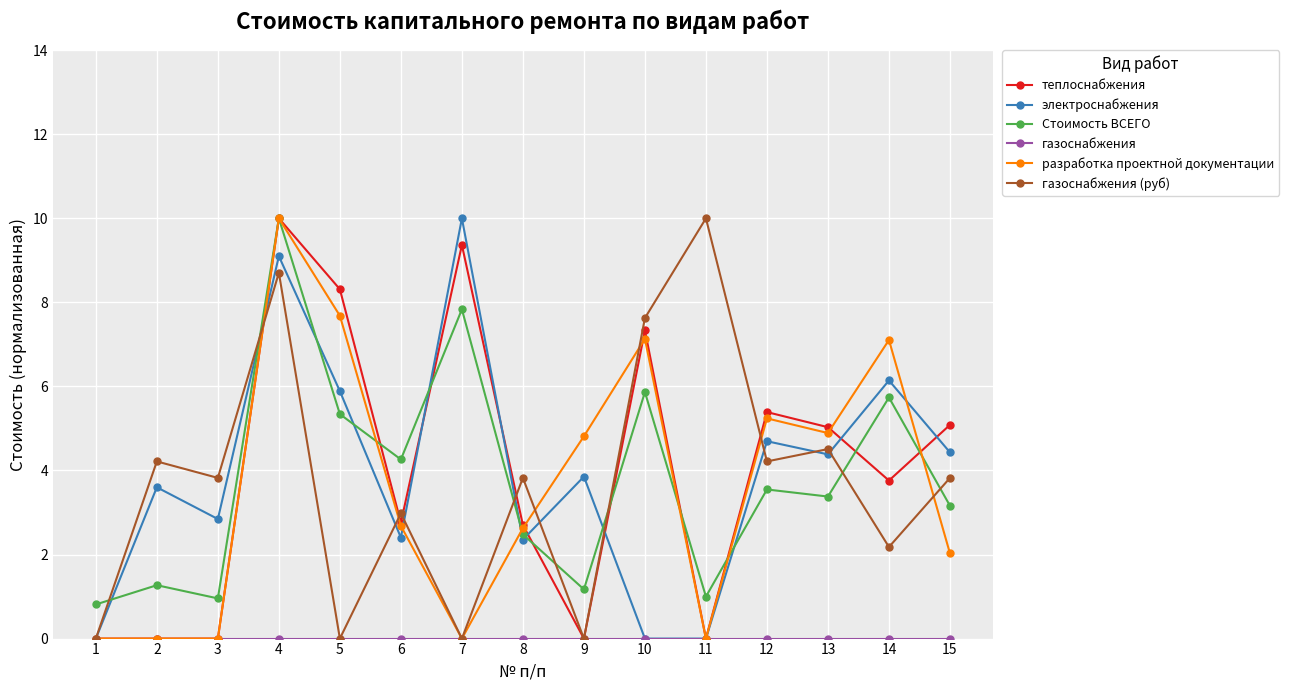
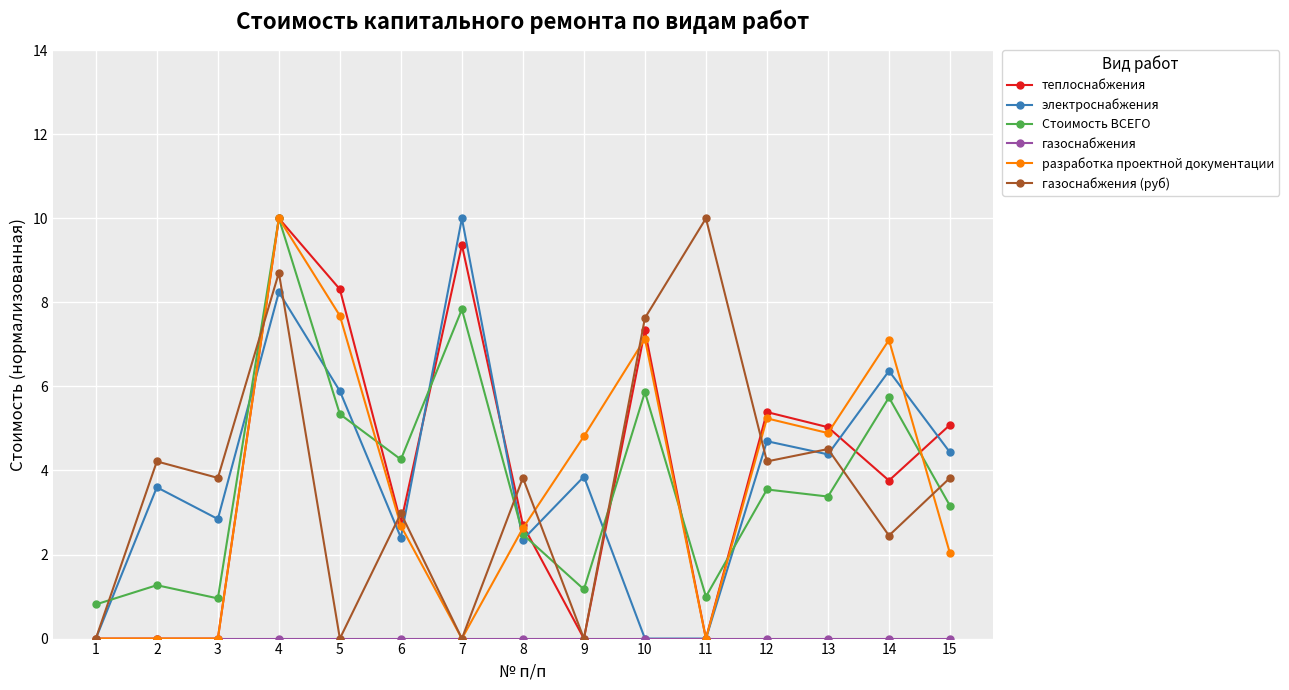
  {
    "теплоснабжения": {
      "5": 8.3,
      "6": 2.8,
      "7": 9.4,
      "8": 2.7,
      "10": 7.3,
      "12": 5.4,
      "13": 5.0,
      "14": 3.8,
      "15": 5.1
    },
    "электроснабжения": {
      "2": 3.6,
      "3": 2.8,
-     "4": 9.1,
+     "4": 8.2,
      "5": 5.9,
      "6": 2.4,
      "7": 10.0,
      "8": 2.4,
      "9": 3.9,
      "12": 4.7,
      "13": 4.4,
-     "14": 6.1,
+     "14": 6.4,
      "15": 4.4
    },
    "Стоимость ВСЕГО": {
      "1": 0.8,
      "2": 1.3,
      "3": 1.0,
      "5": 5.3,
      "6": 4.3,
      "7": 7.8,
      "8": 2.5,
      "9": 1.2,
      "10": 5.9,
      "11": 1.0,
      "12": 3.5,
      "13": 3.4,
      "14": 5.7,
      "15": 3.2
    },
    "газоснабжения": {
      "4": 0.0,
      "6": 0.0,
      "8": 0.0,
      "12": 0.0,
      "13": 0.0,
      "14": 0.0,
      "15": 0.0
    },
    "разработка проектной документации": {
      "5": 7.7,
      "6": 2.7,
      "8": 2.6,
      "9": 4.8,
      "10": 7.1,
      "12": 5.2,
      "13": 4.9,
      "14": 7.1,
      "15": 2.0
    },
    "газоснабжения (руб)": {
      "2": 4.2,
      "3": 3.8,
      "4": 8.7,
      "6": 3.0,
      "8": 3.8,
      "10": 7.6,
      "11": 10.0,
      "12": 4.2,
      "13": 4.5,
-     "14": 2.2,
+     "14": 2.5,
      "15": 3.8
    }
  }
